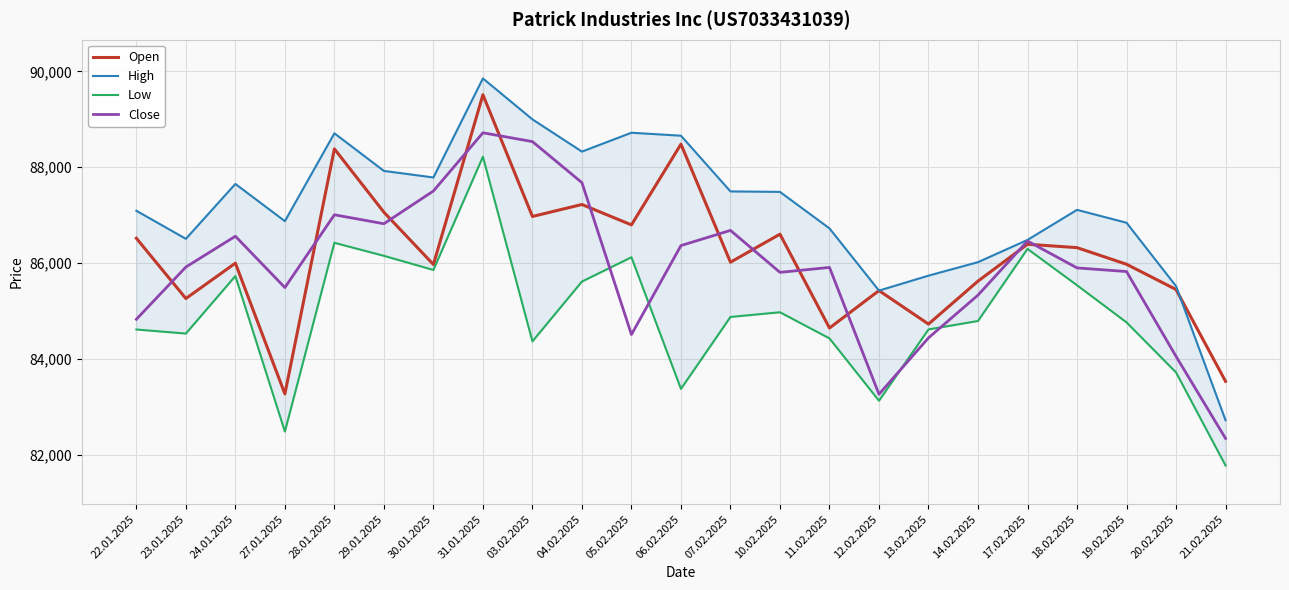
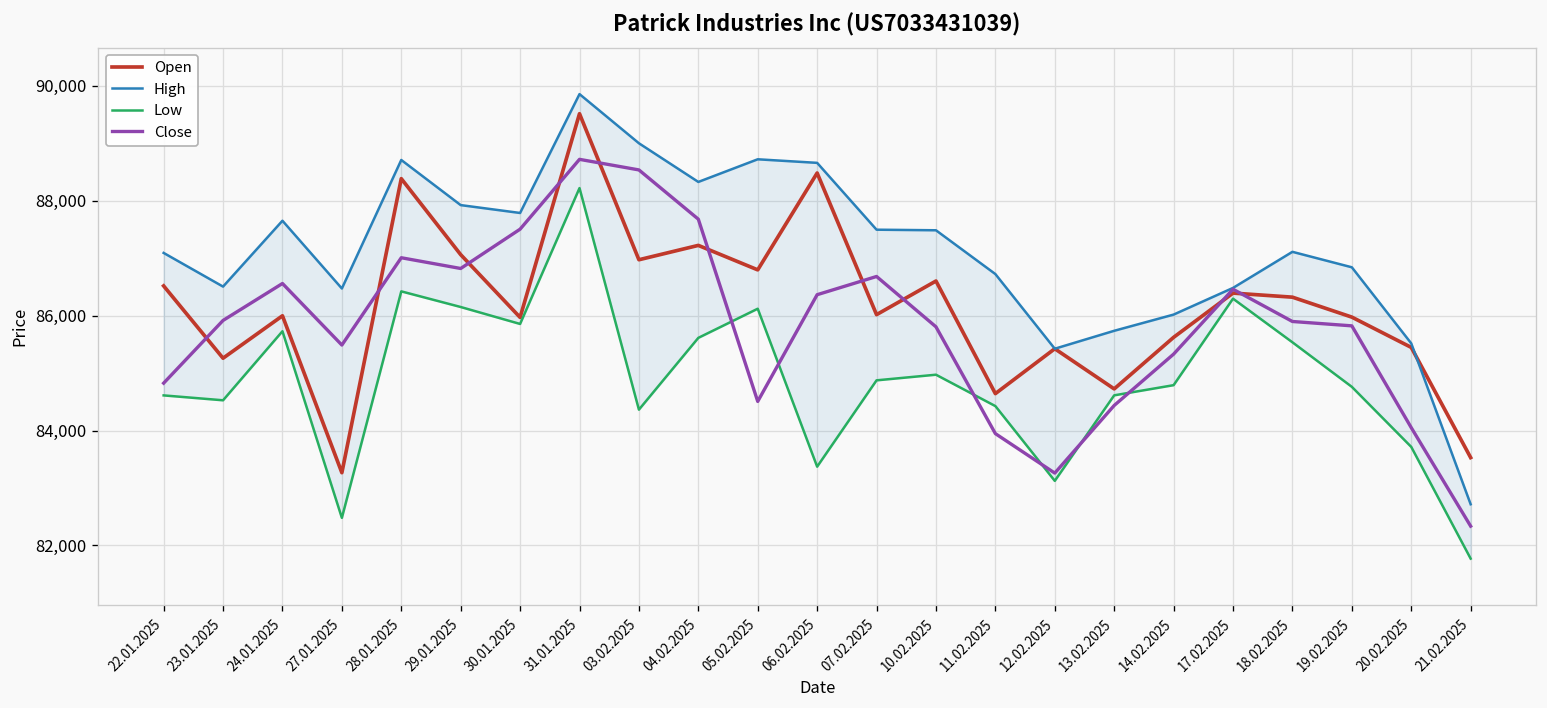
  {
    "Open": {
      "22.01.2025": "86,500",
      "23.01.2025": "85,300",
      "24.01.2025": "86,000",
      "27.01.2025": "83,300",
      "28.01.2025": "88,400",
      "29.01.2025": "87,100",
      "30.01.2025": "86,000",
      "31.01.2025": "89,500",
      "03.02.2025": "87,000",
      "04.02.2025": "87,200",
      "05.02.2025": "86,800",
      "06.02.2025": "88,500",
      "07.02.2025": "86,000",
      "10.02.2025": "86,600",
      "11.02.2025": "84,600",
      "13.02.2025": "84,700",
      "14.02.2025": "85,600",
      "17.02.2025": "86,400",
      "18.02.2025": "86,300",
      "19.02.2025": "86,000",
      "20.02.2025": "85,400",
      "21.02.2025": "83,500"
    },
    "High": {
      "22.01.2025": "87,100",
      "23.01.2025": "86,500",
      "24.01.2025": "87,700",
-     "27.01.2025": "86,900",
+     "27.01.2025": "86,500",
      "28.01.2025": "88,700",
      "29.01.2025": "87,900",
      "30.01.2025": "87,800",
      "31.01.2025": "89,900",
      "03.02.2025": "89,000",
      "04.02.2025": "88,300",
      "05.02.2025": "88,700",
      "06.02.2025": "88,700",
      "07.02.2025": "87,500",
      "10.02.2025": "87,500",
      "11.02.2025": "86,700",
      "13.02.2025": "85,700",
      "14.02.2025": "86,000",
      "18.02.2025": "87,100",
      "19.02.2025": "86,800",
      "20.02.2025": "85,500",
      "21.02.2025": "82,700"
    },
    "Low": {
      "22.01.2025": "84,600",
      "23.01.2025": "84,500",
      "24.01.2025": "85,700",
      "27.01.2025": "82,500",
      "28.01.2025": "86,400",
      "29.01.2025": "86,100",
      "30.01.2025": "85,900",
      "31.01.2025": "88,200",
      "03.02.2025": "84,400",
      "04.02.2025": "85,600",
      "05.02.2025": "86,100",
      "06.02.2025": "83,400",
      "07.02.2025": "84,900",
      "10.02.2025": "85,000",
      "11.02.2025": "84,400",
      "12.02.2025": "83,100",
      "13.02.2025": "84,600",
      "14.02.2025": "84,800",
      "17.02.2025": "86,300",
      "18.02.2025": "85,500",
      "19.02.2025": "84,800",
      "20.02.2025": "83,700",
      "21.02.2025": "81,800"
    },
    "Close": {
      "22.01.2025": "84,800",
      "23.01.2025": "85,900",
      "24.01.2025": "86,600",
      "27.01.2025": "85,500",
      "28.01.2025": "87,000",
      "29.01.2025": "86,800",
      "30.01.2025": "87,500",
      "31.01.2025": "88,700",
      "03.02.2025": "88,500",
      "04.02.2025": "87,700",
      "05.02.2025": "84,500",
      "06.02.2025": "86,400",
      "07.02.2025": "86,700",
      "10.02.2025": "85,800",
-     "11.02.2025": "85,900",
+     "11.02.2025": "83,900",
      "12.02.2025": "83,300",
      "13.02.2025": "84,400",
      "14.02.2025": "85,300",
      "18.02.2025": "85,900",
      "19.02.2025": "85,800",
      "20.02.2025": "84,100",
      "21.02.2025": "82,300"
    }
  }
